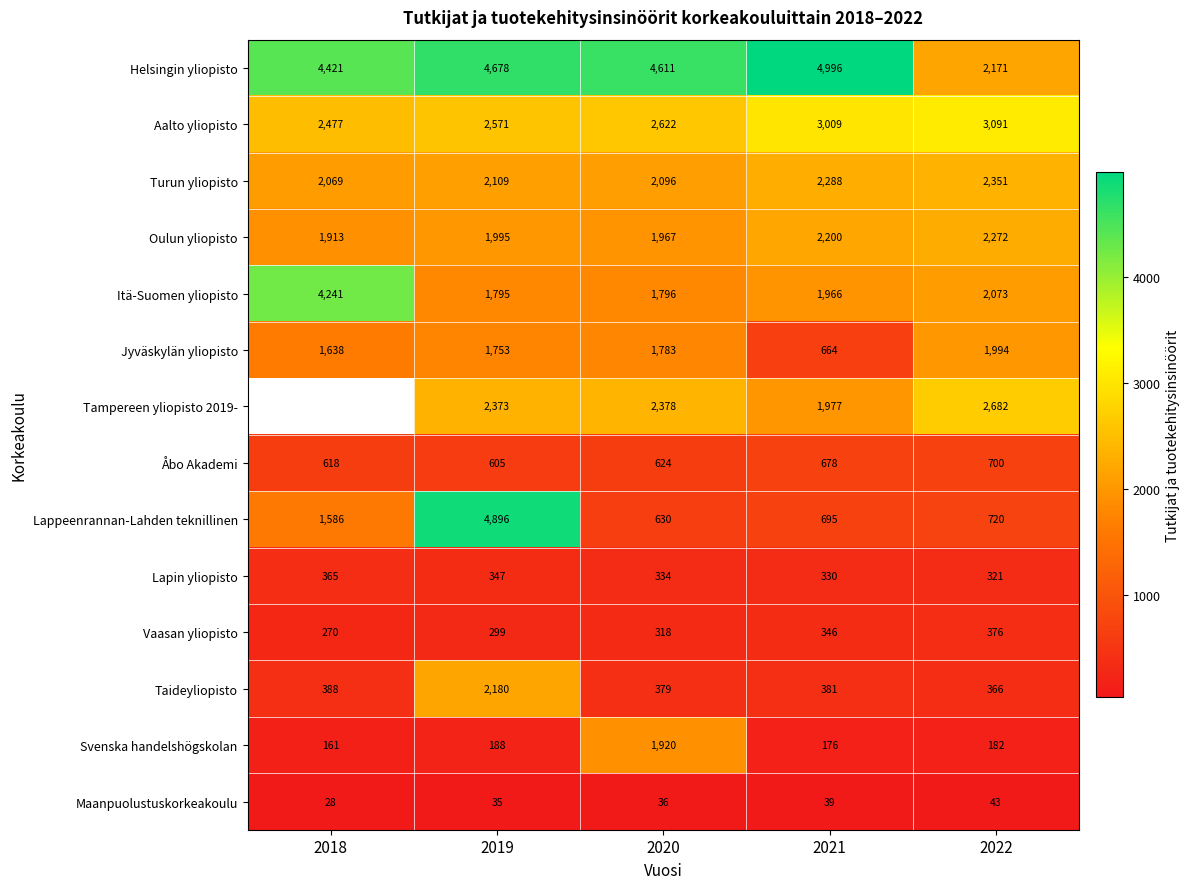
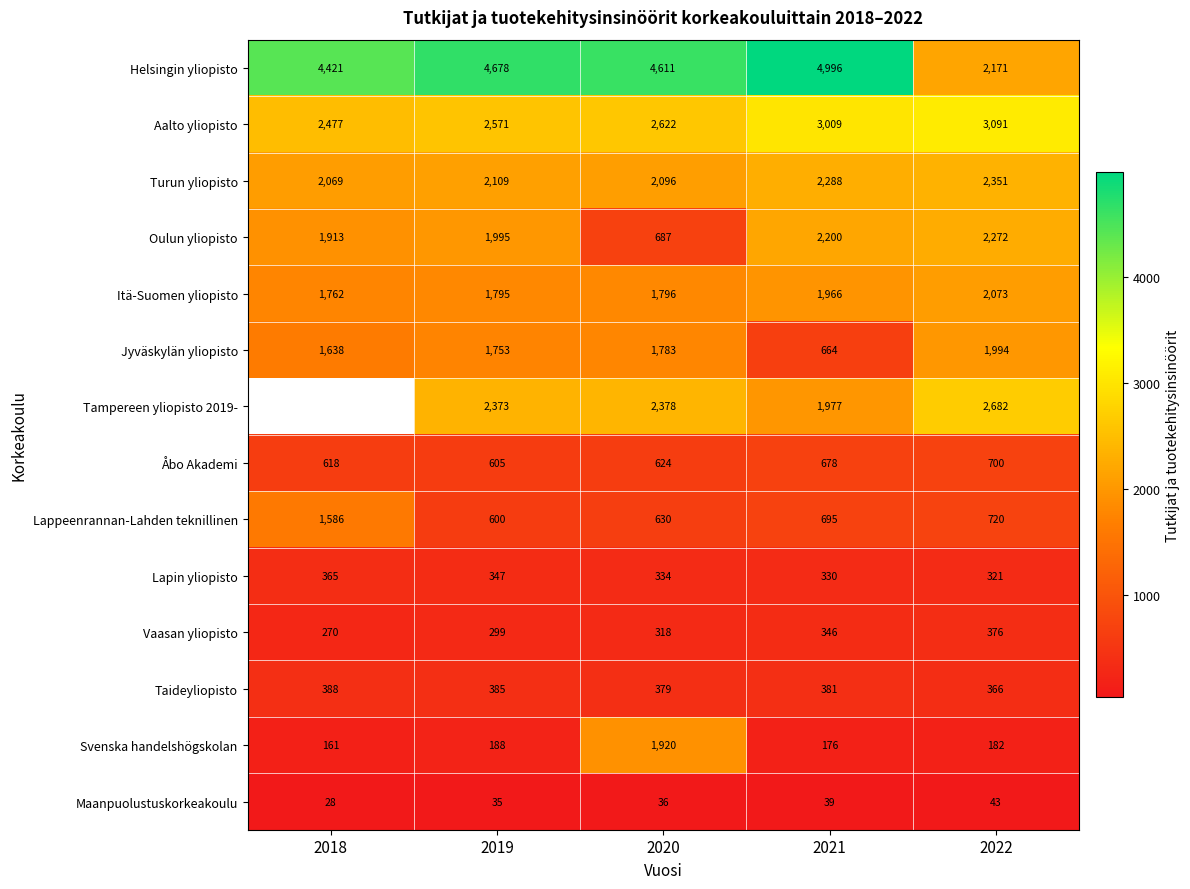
  {
    "Helsingin yliopisto": {
      "2018": "4,421",
      "2019": "4,678",
      "2020": "4,611",
      "2021": "4,996",
      "2022": "2,171"
    },
    "Aalto yliopisto": {
      "2018": "2,477",
      "2019": "2,571",
      "2020": "2,622",
      "2021": "3,009",
      "2022": "3,091"
    },
    "Turun yliopisto": {
      "2018": "2,069",
      "2019": "2,109",
      "2020": "2,096",
      "2021": "2,288",
      "2022": "2,351"
    },
    "Oulun yliopisto": {
      "2018": "1,913",
      "2019": "1,995",
-     "2020": "1,967",
+     "2020": "687",
      "2021": "2,200",
      "2022": "2,272"
    },
    "Itä-Suomen yliopisto": {
-     "2018": "4,241",
+     "2018": "1,762",
      "2019": "1,795",
      "2020": "1,796",
      "2021": "1,966",
      "2022": "2,073"
    },
    "Jyväskylän yliopisto": {
      "2018": "1,638",
      "2019": "1,753",
      "2020": "1,783",
      "2021": "664",
      "2022": "1,994"
    },
    "Tampereen yliopisto 2019-": {
      "2019": "2,373",
      "2020": "2,378",
      "2021": "1,977",
      "2022": "2,682"
    },
    "Åbo Akademi": {
      "2018": "618",
      "2019": "605",
      "2020": "624",
      "2021": "678",
      "2022": "700"
    },
    "Lappeenrannan-Lahden teknillinen": {
      "2018": "1,586",
-     "2019": "4,896",
+     "2019": "600",
      "2020": "630",
      "2021": "695",
      "2022": "720"
    },
    "Lapin yliopisto": {
      "2018": "365",
      "2019": "347",
      "2020": "334",
      "2021": "330",
      "2022": "321"
    },
    "Vaasan yliopisto": {
      "2018": "270",
      "2019": "299",
      "2020": "318",
      "2021": "346",
      "2022": "376"
    },
    "Taideyliopisto": {
      "2018": "388",
-     "2019": "2,180",
+     "2019": "385",
      "2020": "379",
      "2021": "381",
      "2022": "366"
    },
    "Svenska handelshögskolan": {
      "2018": "161",
      "2019": "188",
      "2020": "1,920",
      "2021": "176",
      "2022": "182"
    },
    "Maanpuolustuskorkeakoulu": {
      "2018": "28",
      "2019": "35",
      "2020": "36",
      "2021": "39",
      "2022": "43"
    }
  }
